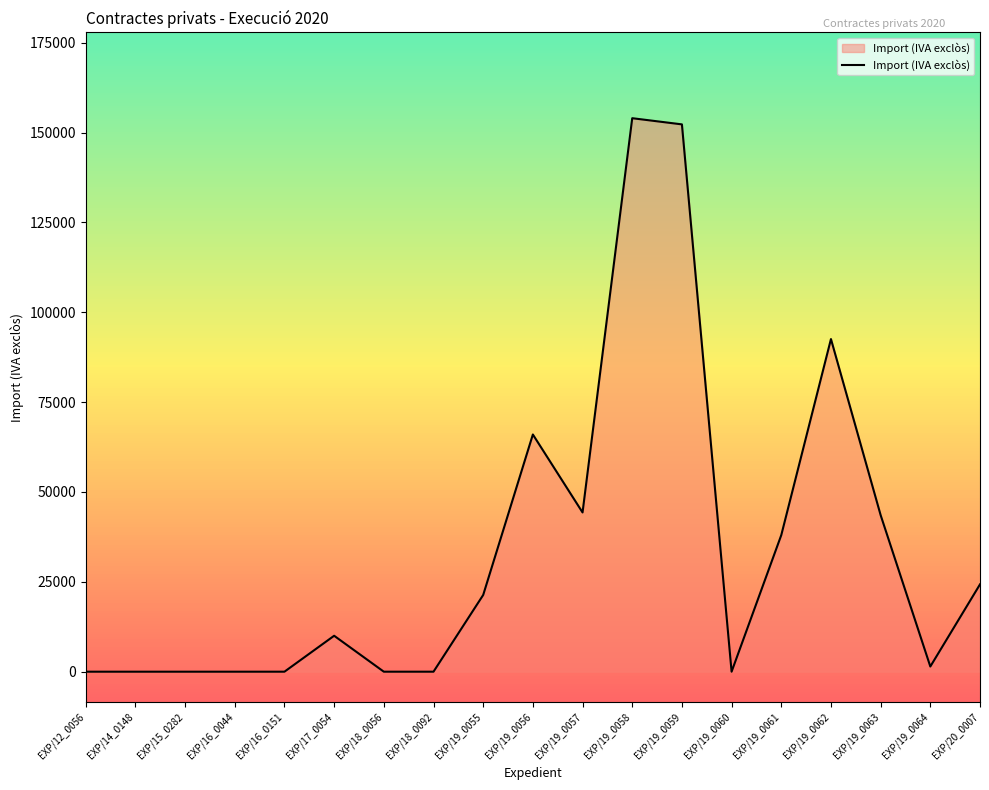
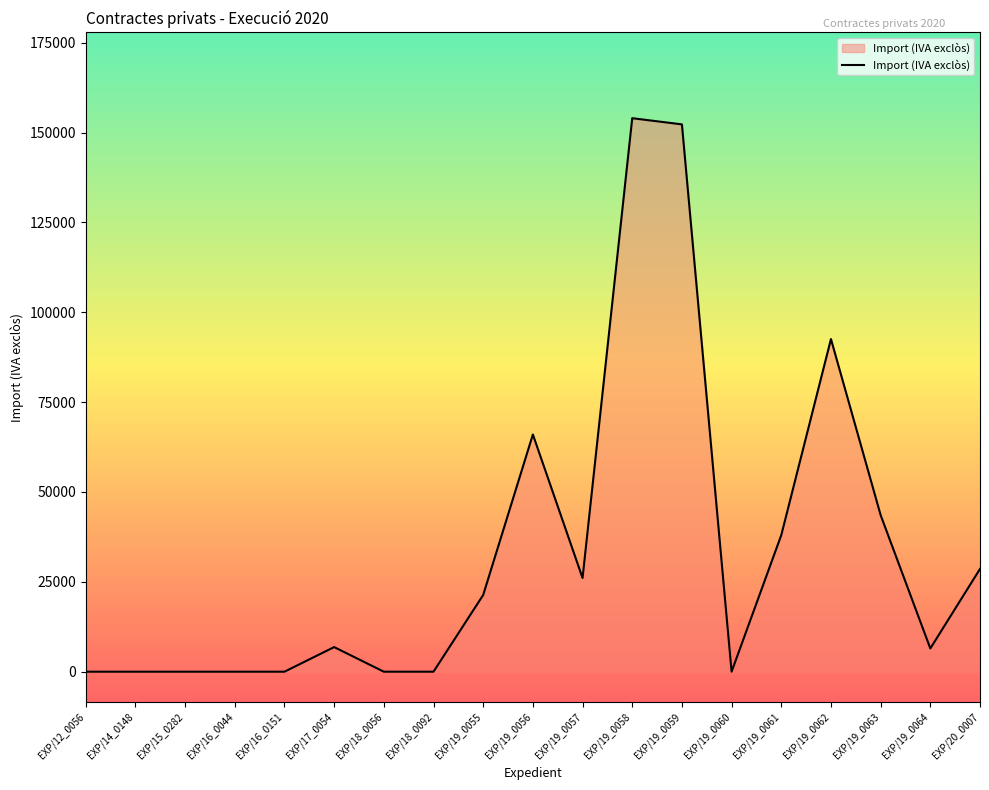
  {
    "EXP/12_0056": 0,
    "EXP/14_0148": 0,
    "EXP/15_0282": 0,
    "EXP/16_0044": 0,
    "EXP/16_0151": 0,
-   "EXP/17_0054": 10000,
+   "EXP/17_0054": 7000,
    "EXP/18_0056": 0,
    "EXP/18_0092": 0,
    "EXP/19_0055": 21000,
    "EXP/19_0056": 66000,
-   "EXP/19_0057": 44000,
+   "EXP/19_0057": 26000,
    "EXP/19_0058": 154000,
    "EXP/19_0059": 152000,
    "EXP/19_0060": 0,
    "EXP/19_0061": 38000,
    "EXP/19_0062": 93000,
    "EXP/19_0063": 44000,
-   "EXP/19_0064": 1000,
-   "EXP/20_0007": 24000
+   "EXP/19_0064": 6000,
+   "EXP/20_0007": 29000
  }
